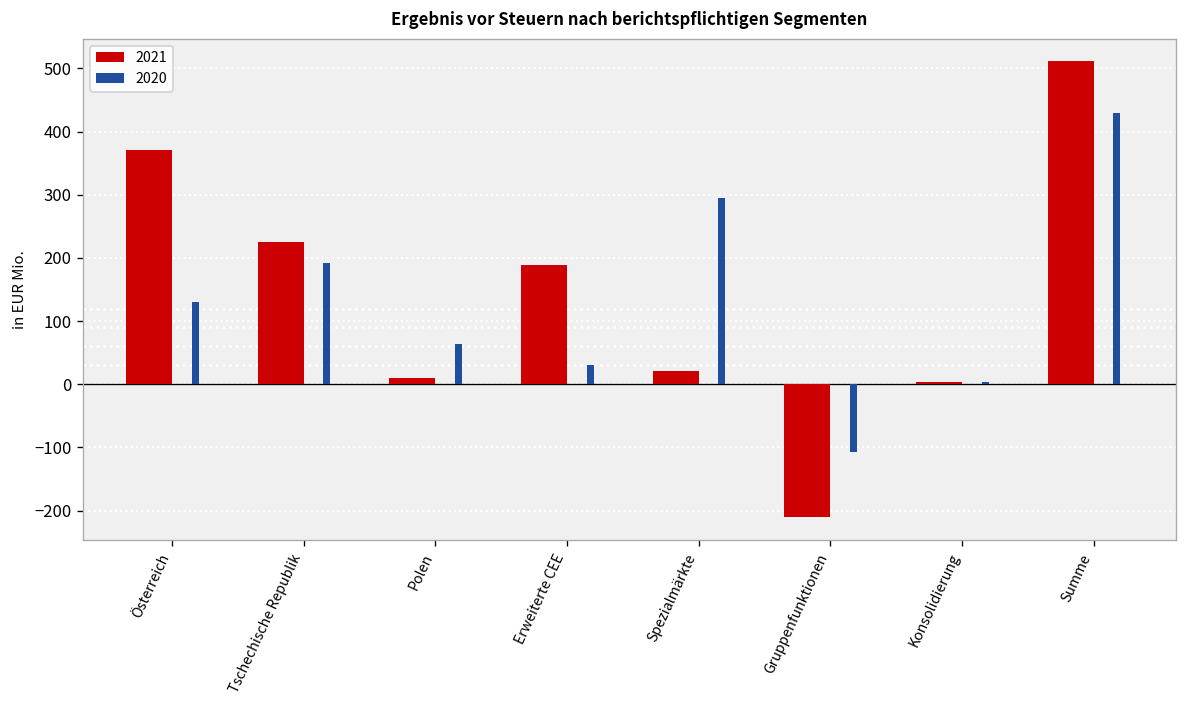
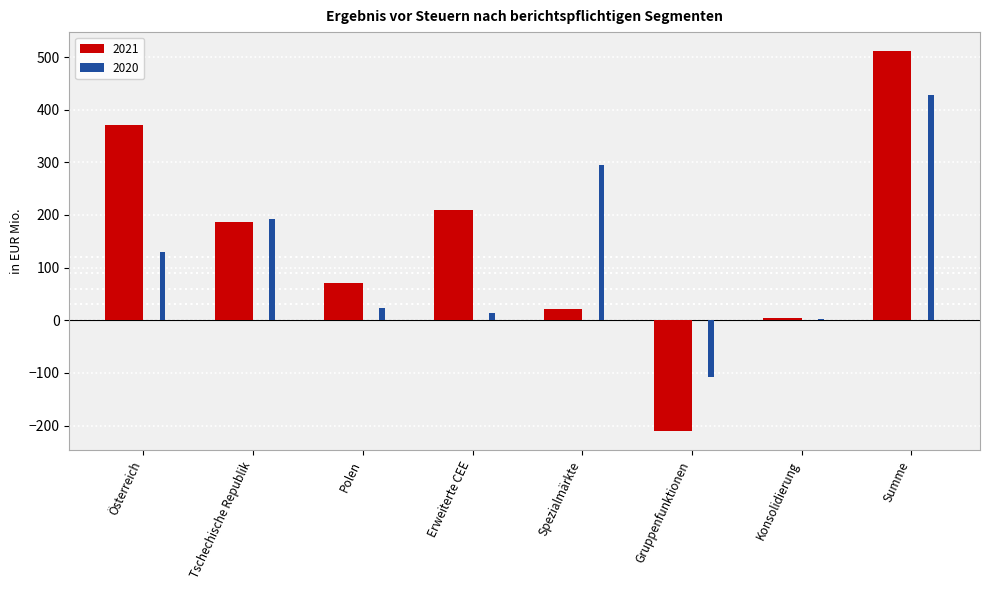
  {
    "2021": {
      "Österreich": 370,
-     "Tschechische Republik": 230,
-     "Polen": 10,
-     "Erweiterte CEE": 190,
+     "Tschechische Republik": 190,
+     "Polen": 70,
+     "Erweiterte CEE": 210,
      "Spezialmärkte": 20,
      "Gruppenfunktionen": -210,
      "Summe": 510
    },
    "2020": {
      "Österreich": 130,
      "Tschechische Republik": 190,
-     "Polen": 60,
-     "Erweiterte CEE": 30,
+     "Polen": 20,
+     "Erweiterte CEE": 10,
      "Spezialmärkte": 290,
      "Gruppenfunktionen": -110,
      "Summe": 430
    }
  }
